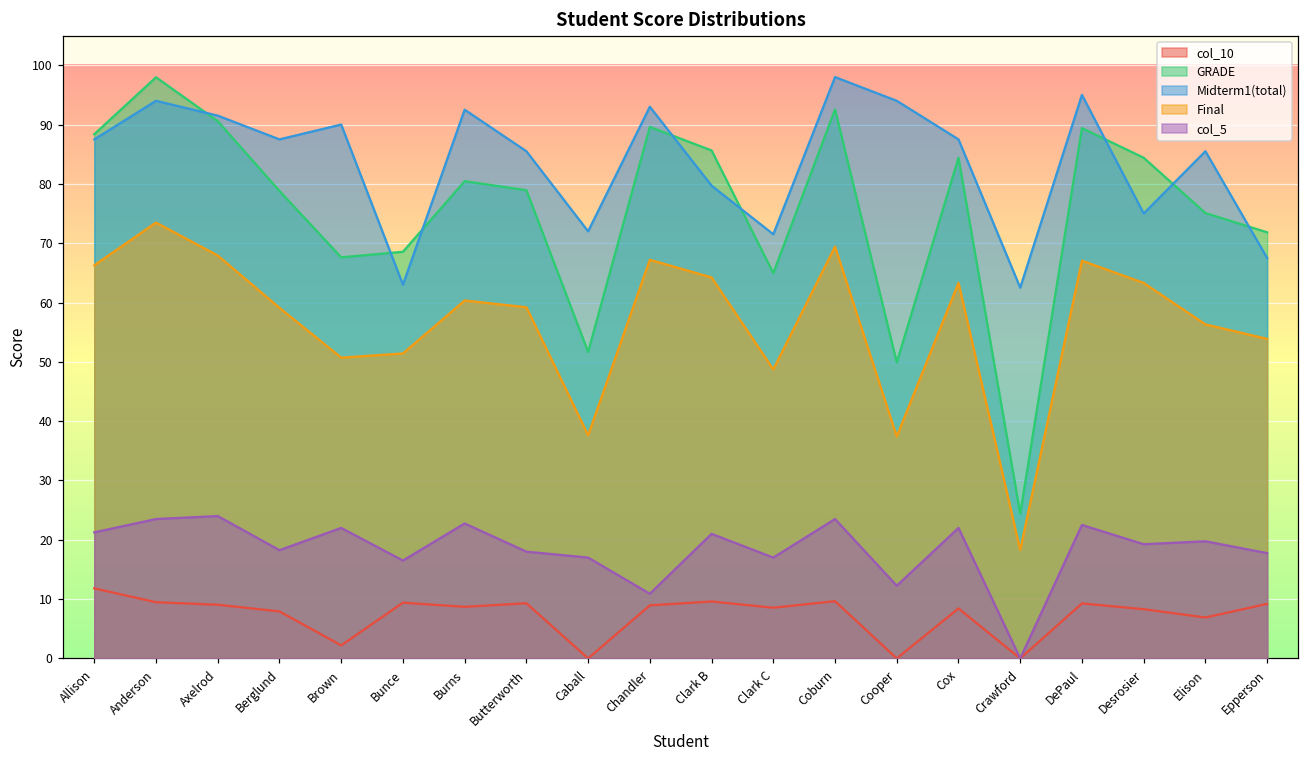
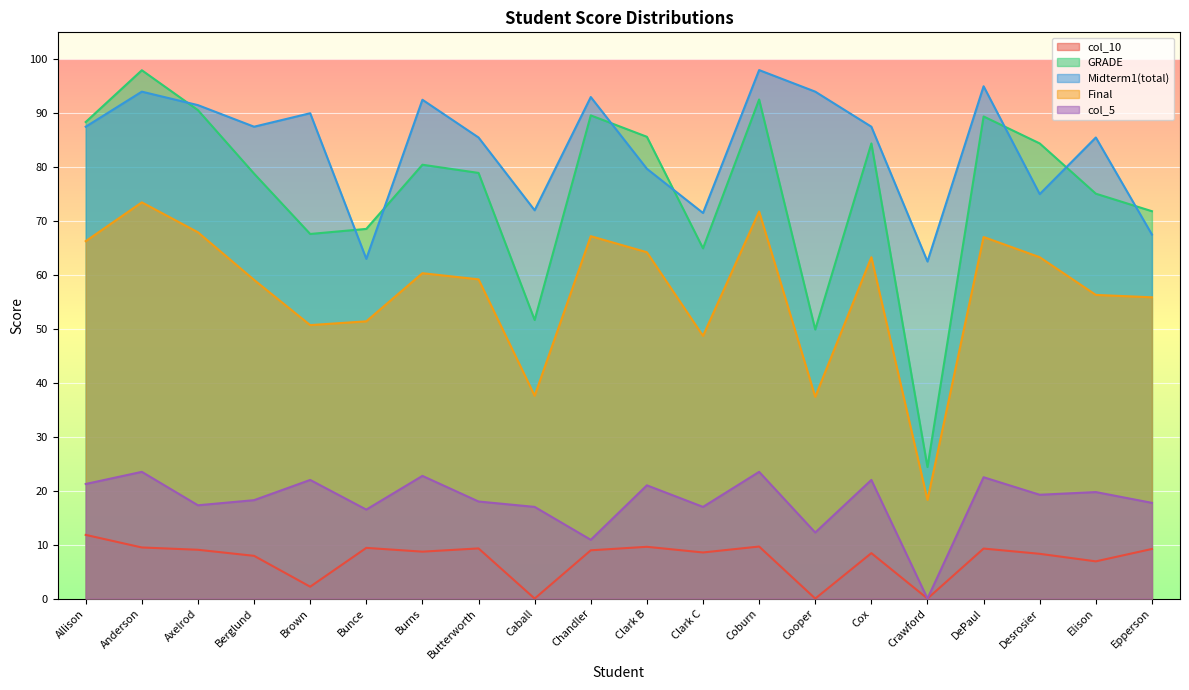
  {
    "col_10": {
      "Allison": 12,
      "Anderson": 9,
      "Axelrod": 9,
      "Berglund": 8,
      "Brown": 2,
      "Bunce": 9,
      "Burns": 9,
      "Butterworth": 9,
      "Caball": 0,
      "Chandler": 9,
      "Clark B": 10,
      "Clark C": 9,
      "Coburn": 10,
      "Cooper": 0,
      "Cox": 8,
      "DePaul": 9,
      "Desrosier": 8,
      "Elison": 7,
      "Epperson": 9
    },
    "GRADE": {
      "Allison": 88,
      "Anderson": 98,
      "Axelrod": 91,
      "Berglund": 79,
      "Brown": 68,
      "Bunce": 69,
      "Burns": 80,
      "Butterworth": 79,
      "Caball": 52,
      "Chandler": 90,
      "Clark B": 86,
      "Clark C": 65,
      "Coburn": 93,
      "Cooper": 50,
      "Cox": 84,
      "Crawford": 24,
      "DePaul": 89,
      "Desrosier": 84,
      "Elison": 75,
      "Epperson": 72
    },
    "Midterm1(total)": {
      "Allison": 88,
      "Anderson": 94,
      "Axelrod": 92,
      "Berglund": 88,
      "Brown": 90,
      "Bunce": 63,
      "Burns": 93,
      "Butterworth": 86,
      "Caball": 72,
      "Chandler": 93,
      "Clark B": 80,
      "Clark C": 72,
      "Coburn": 98,
      "Cooper": 94,
      "Cox": 88,
      "Crawford": 63,
      "DePaul": 95,
      "Desrosier": 75,
      "Elison": 86,
      "Epperson": 68
    },
    "Final": {
      "Allison": 66,
      "Anderson": 73,
      "Axelrod": 68,
      "Berglund": 59,
      "Brown": 51,
      "Bunce": 51,
      "Burns": 60,
      "Butterworth": 59,
      "Caball": 38,
      "Chandler": 67,
      "Clark B": 64,
      "Clark C": 49,
-     "Coburn": 69,
+     "Coburn": 72,
      "Cooper": 37,
      "Cox": 63,
      "Crawford": 18,
      "DePaul": 67,
      "Desrosier": 63,
      "Elison": 56,
-     "Epperson": 54
+     "Epperson": 56
    },
    "col_5": {
      "Allison": 21,
      "Anderson": 24,
-     "Axelrod": 24,
+     "Axelrod": 17,
      "Berglund": 18,
      "Brown": 22,
      "Bunce": 17,
      "Burns": 23,
      "Butterworth": 18,
      "Caball": 17,
      "Chandler": 11,
      "Clark B": 21,
      "Clark C": 17,
      "Coburn": 24,
      "Cooper": 12,
      "Cox": 22,
      "DePaul": 23,
      "Desrosier": 19,
      "Elison": 20,
      "Epperson": 18
    }
  }
